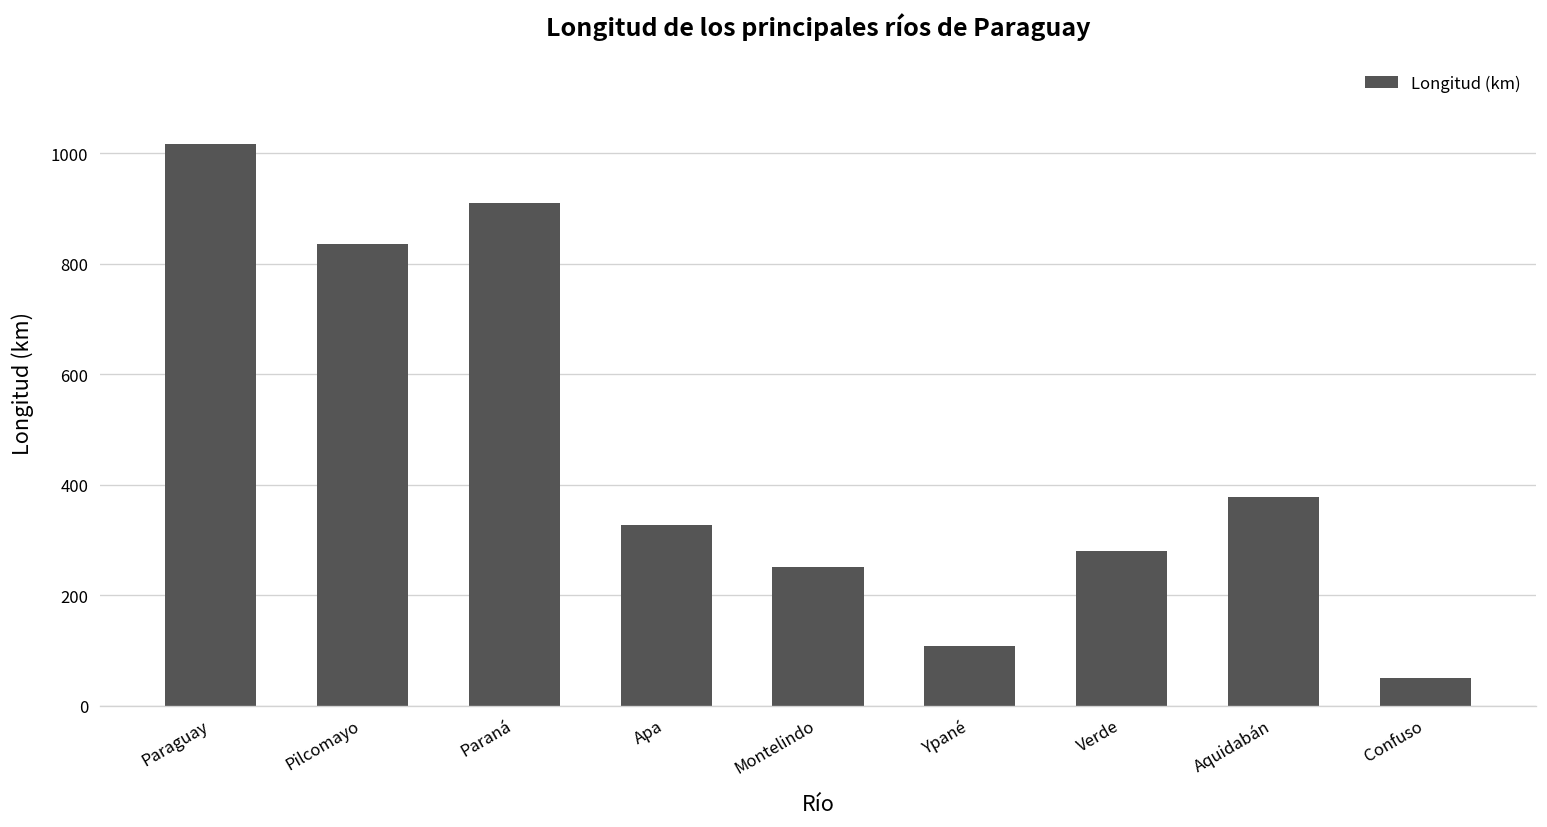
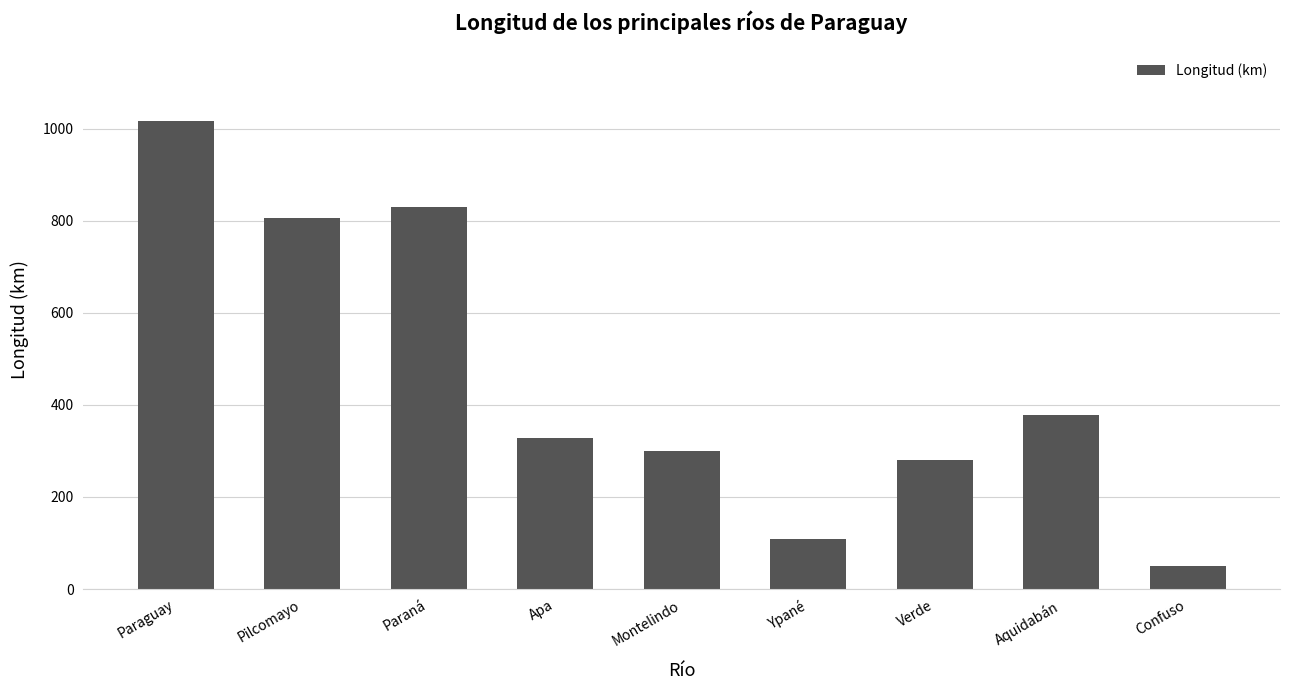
  {
    "Paraguay": 1020,
-   "Pilcomayo": 840,
-   "Paraná": 910,
+   "Pilcomayo": 810,
+   "Paraná": 830,
    "Apa": 330,
-   "Montelindo": 250,
+   "Montelindo": 300,
    "Ypané": 110,
    "Verde": 280,
    "Aquidabán": 380,
    "Confuso": 50
  }
